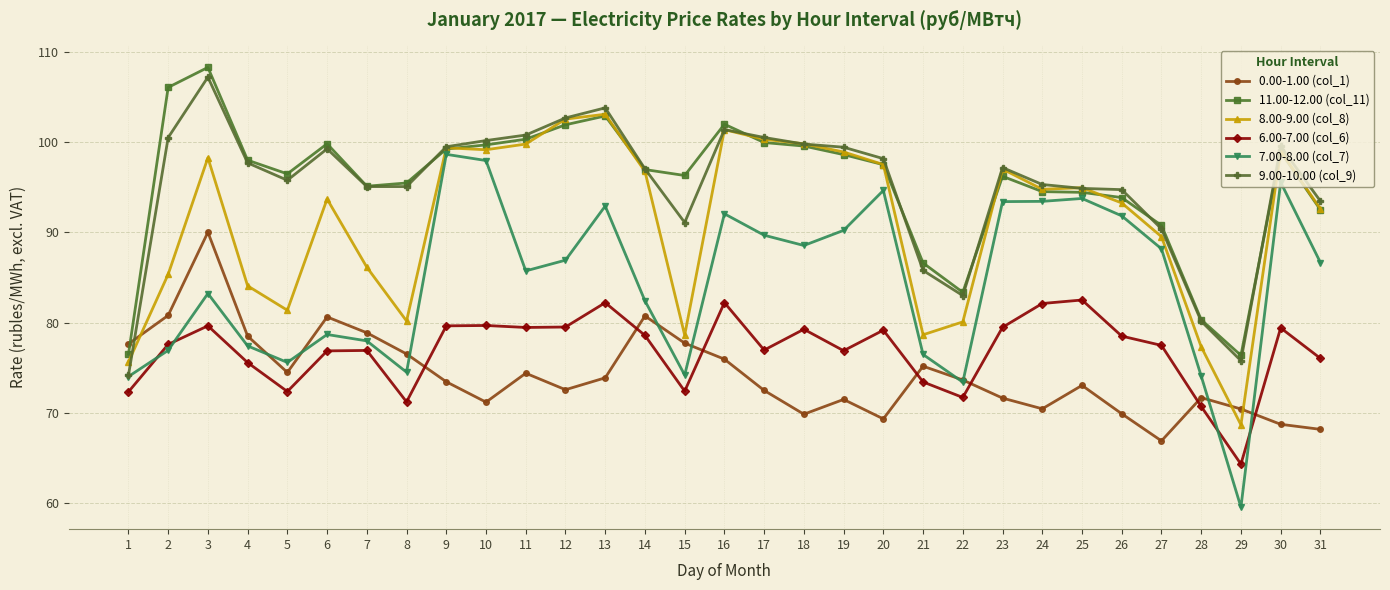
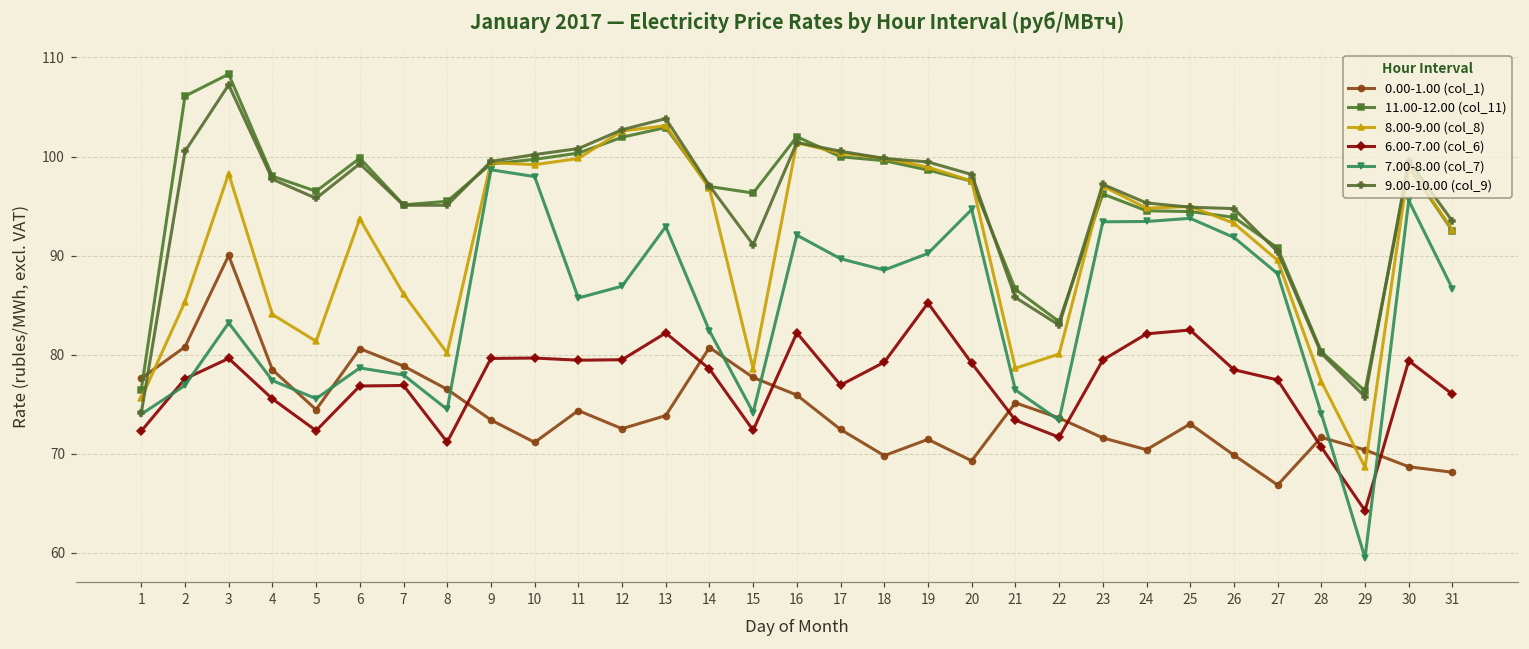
  {
    "0.00-1.00 (col_1)": {
      "1": 78,
      "2": 81,
      "3": 90,
      "4": 78,
      "5": 74,
      "6": 81,
      "7": 79,
      "8": 77,
      "9": 73,
      "10": 71,
      "11": 74,
      "12": 73,
      "13": 74,
      "14": 81,
      "15": 78,
      "16": 76,
      "17": 72,
      "18": 70,
      "19": 71,
      "20": 69,
      "21": 75,
      "23": 72,
      "24": 70,
      "25": 73,
      "26": 70,
      "27": 67,
      "28": 72,
      "29": 70,
      "30": 69,
      "31": 68
    },
    "8.00-9.00 (col_8)": {
      "1": 76,
      "2": 85,
      "3": 98,
      "4": 84,
      "5": 81,
      "6": 94,
      "7": 86,
      "8": 80,
      "10": 99,
      "11": 100,
      "15": 79,
      "19": 99,
      "21": 79,
      "22": 80,
      "26": 93,
      "27": 90,
      "28": 77,
      "29": 69
    },
    "6.00-7.00 (col_6)": {
      "1": 72,
      "2": 78,
      "3": 80,
      "4": 76,
      "5": 72,
      "6": 77,
      "7": 77,
      "8": 71,
      "9": 80,
      "10": 80,
      "11": 79,
      "12": 80,
      "13": 82,
      "14": 79,
      "15": 72,
      "16": 82,
      "17": 77,
      "18": 79,
-     "19": 77,
+     "19": 85,
      "20": 79,
      "21": 73,
      "22": 72,
      "23": 79,
      "24": 82,
      "25": 83,
      "26": 78,
      "27": 77,
      "28": 71,
      "29": 64,
      "30": 79,
      "31": 76
    }
  }
